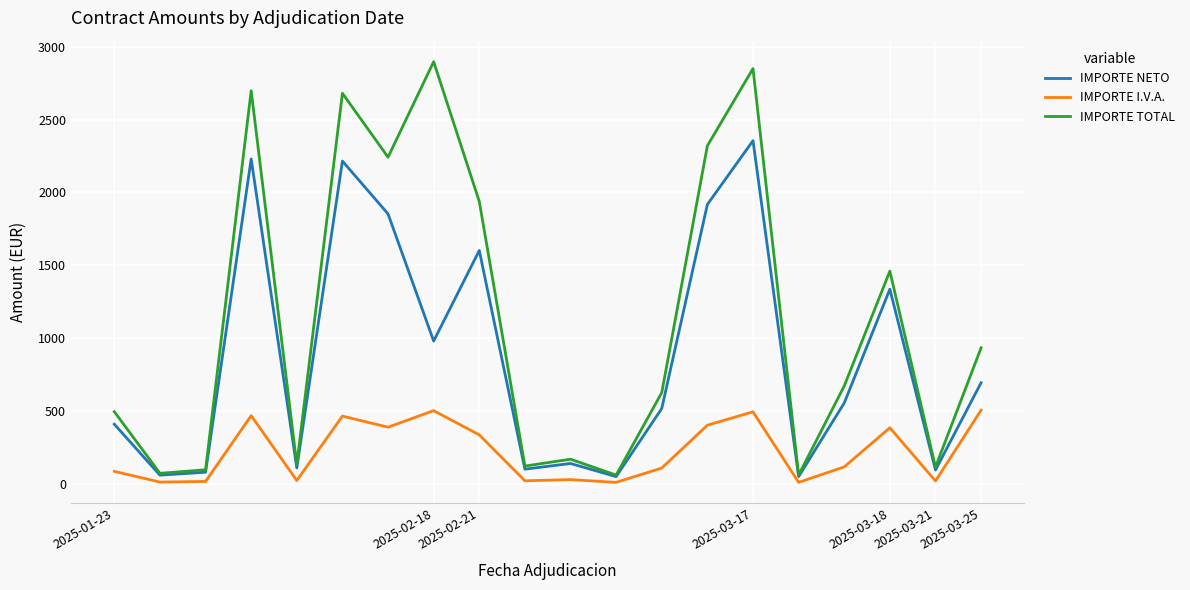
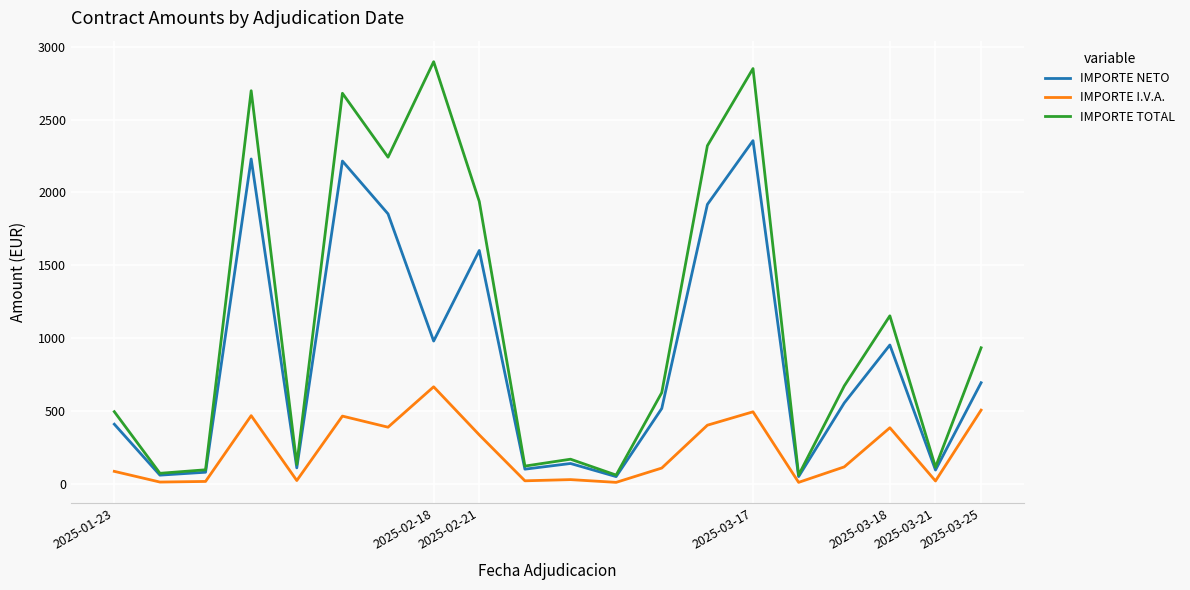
  {
    "IMPORTE NETO": {
      "2025-02-18": 980,
-     "2025-03-18": 1340,
+     "2025-03-18": 950,
      "2025-03-21": 100,
      "2025-03-25": 690
    },
    "IMPORTE I.V.A.": {
-     "2025-02-18": 500,
+     "2025-02-18": 670,
      "2025-03-18": 390,
      "2025-03-21": 20,
      "2025-03-25": 510
    },
    "IMPORTE TOTAL": {
      "2025-02-18": 2900,
-     "2025-03-18": 1460,
+     "2025-03-18": 1150,
      "2025-03-21": 110,
      "2025-03-25": 930
    }
  }
